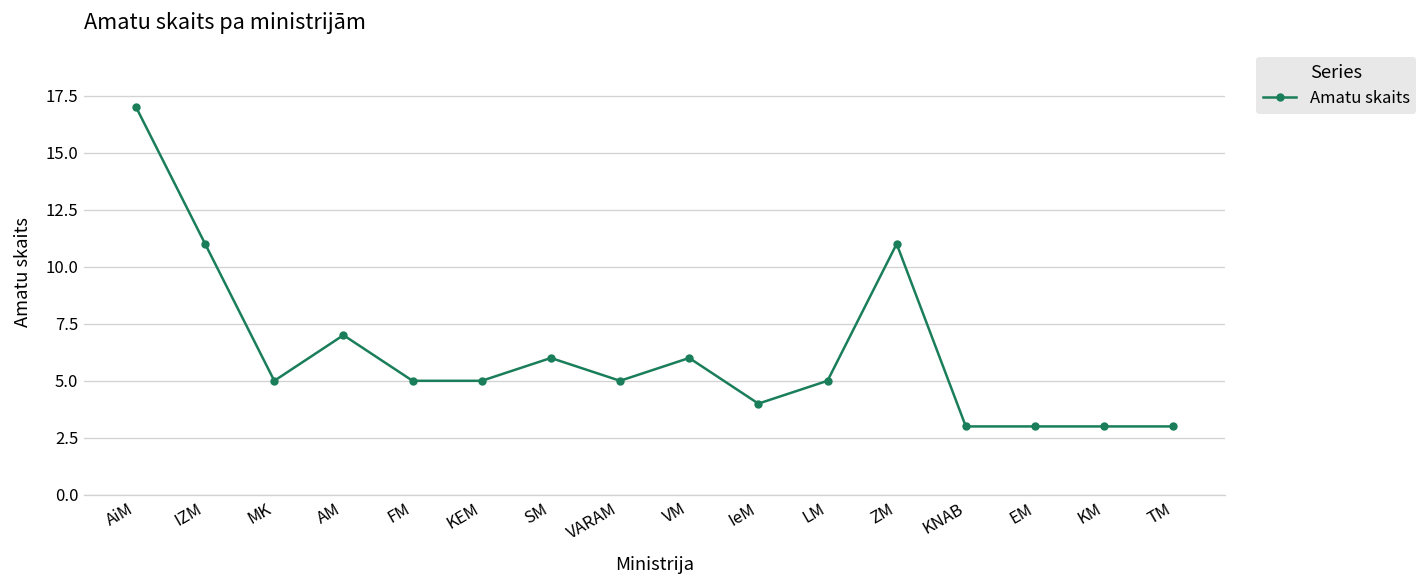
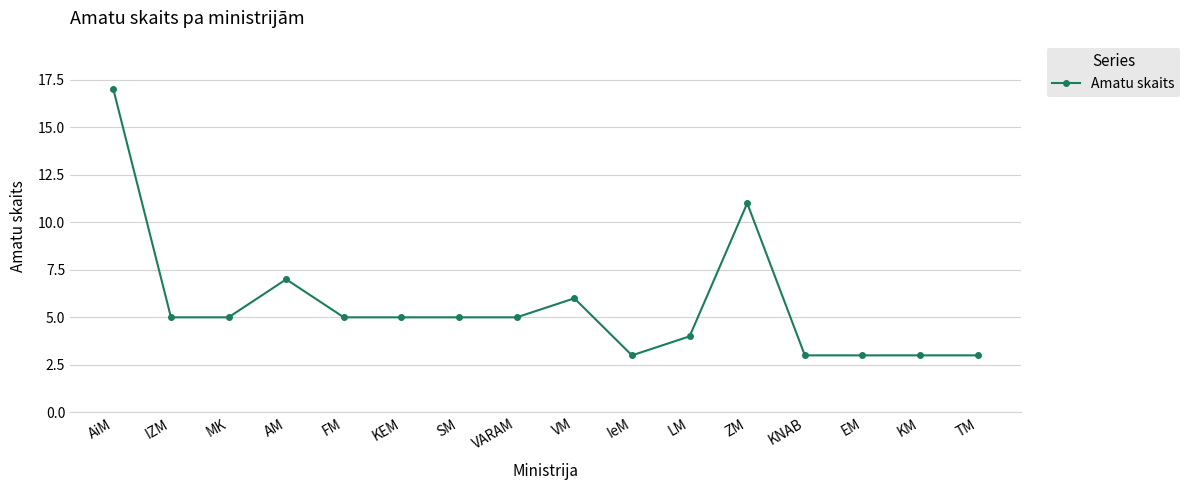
  {
    "AiM": 17,
-   "IZM": 11,
+   "IZM": 5,
    "MK": 5,
    "AM": 7,
    "FM": 5,
    "KEM": 5,
-   "SM": 6,
+   "SM": 5,
    "VARAM": 5,
    "VM": 6,
-   "IeM": 4,
-   "LM": 5,
+   "IeM": 3,
+   "LM": 4,
    "ZM": 11,
    "KNAB": 3,
    "EM": 3,
    "KM": 3,
    "TM": 3
  }
